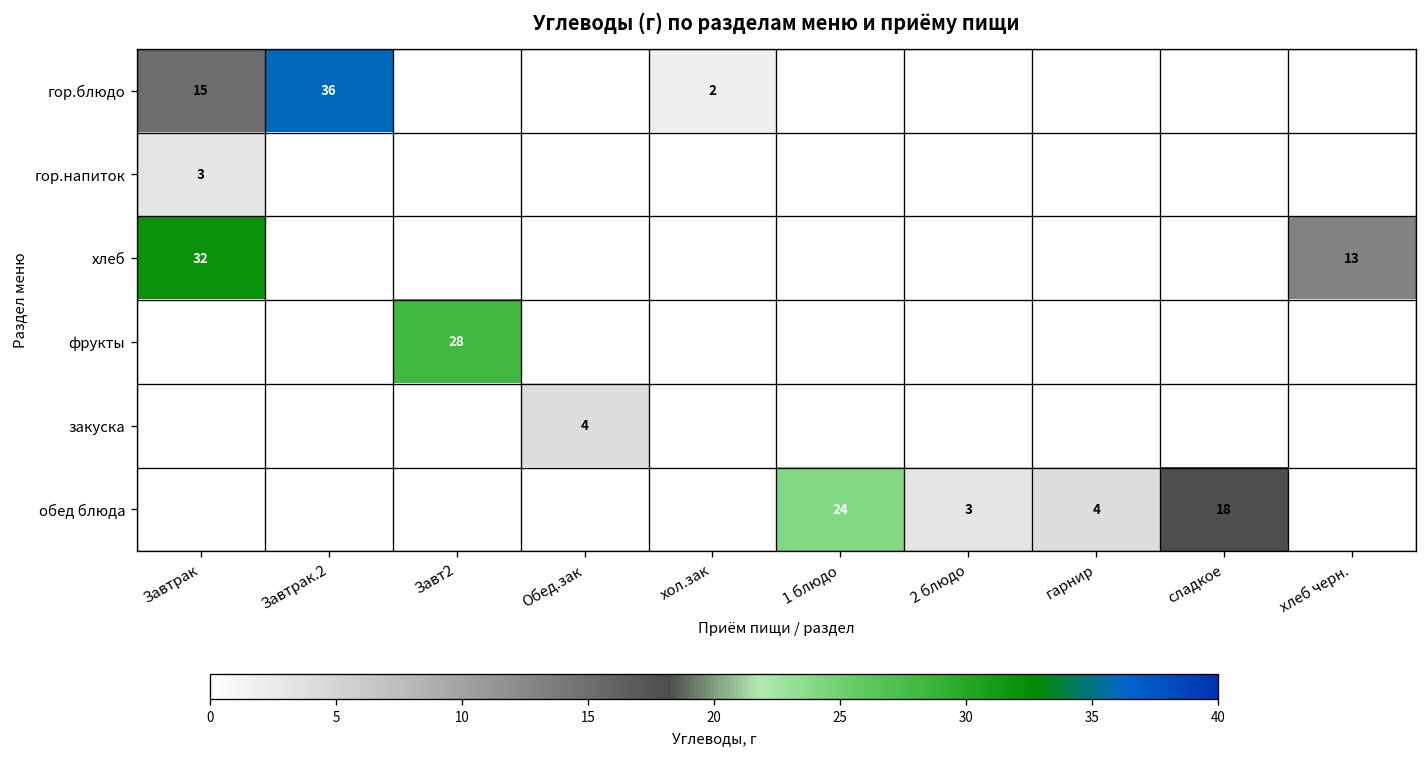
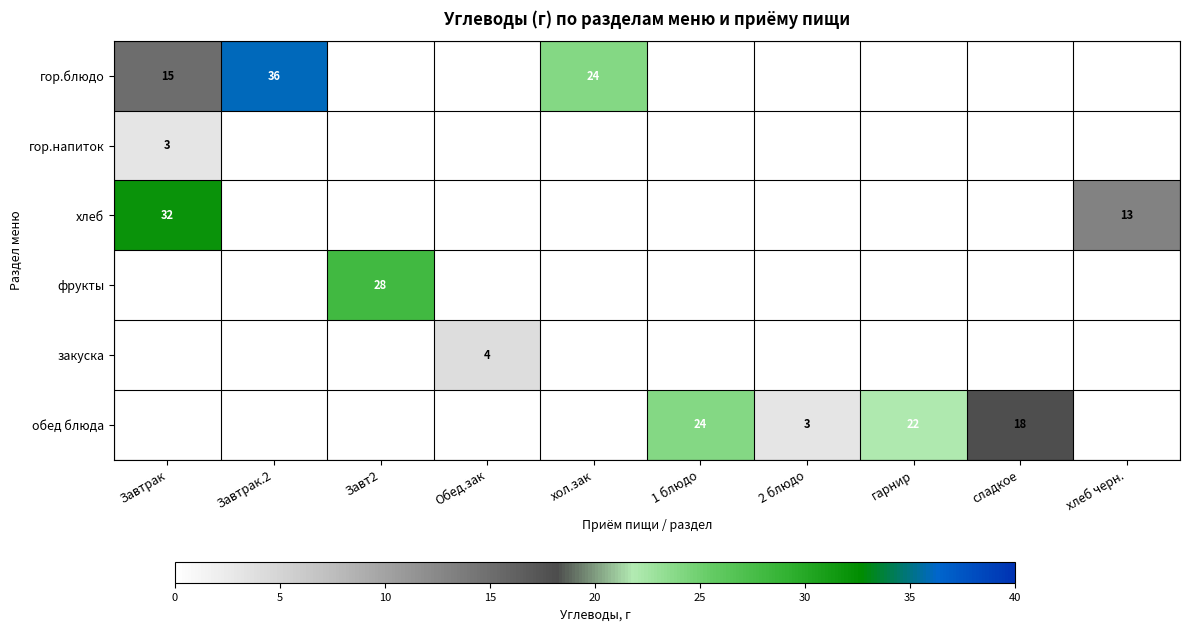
  {
    "гор.блюдо": {
      "Завтрак": 15,
      "Завтрак.2": 36,
-     "хол.зак": 2
+     "хол.зак": 24
    },
    "гор.напиток": {
      "Завтрак": 3
    },
    "хлеб": {
      "Завтрак": 32,
      "хлеб черн.": 13
    },
    "фрукты": {
      "Завт2": 28
    },
    "закуска": {
      "Обед.зак": 4
    },
    "обед блюда": {
      "1 блюдо": 24,
      "2 блюдо": 3,
-     "гарнир": 4,
+     "гарнир": 22,
      "сладкое": 18
    }
  }
